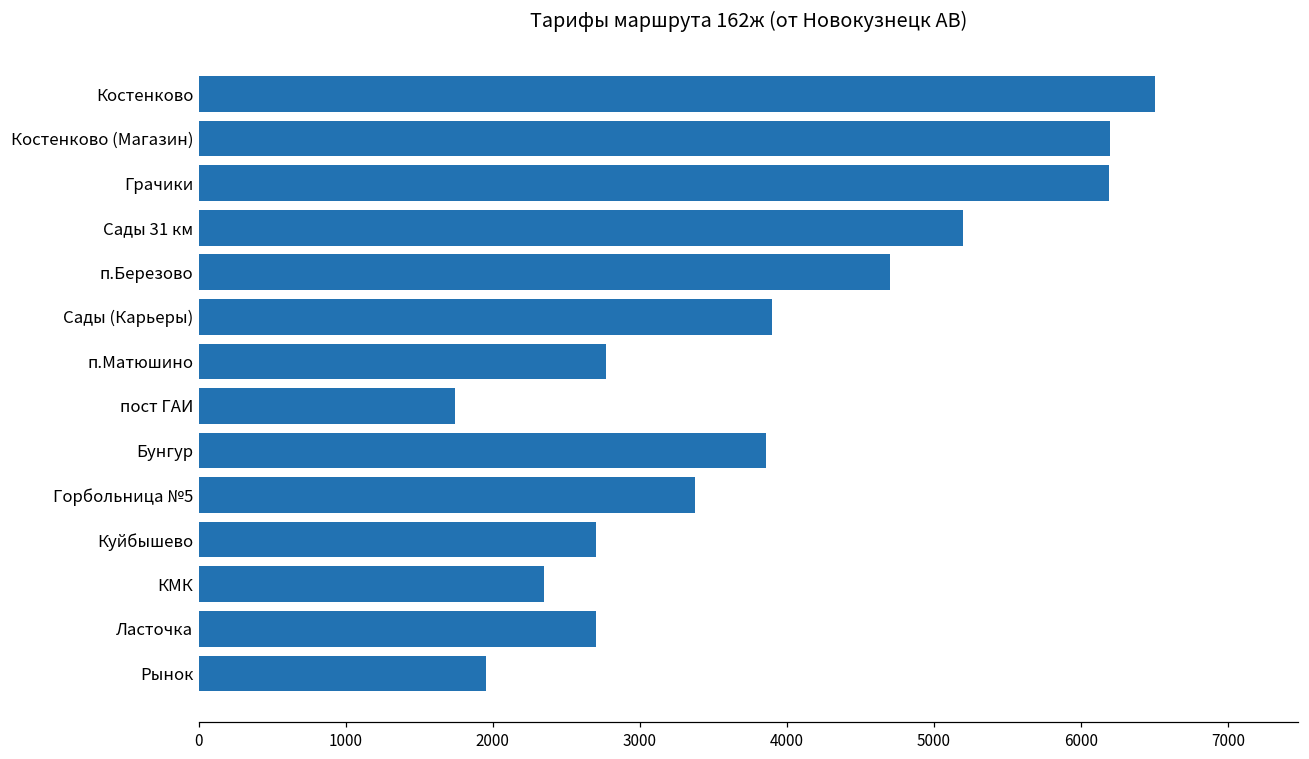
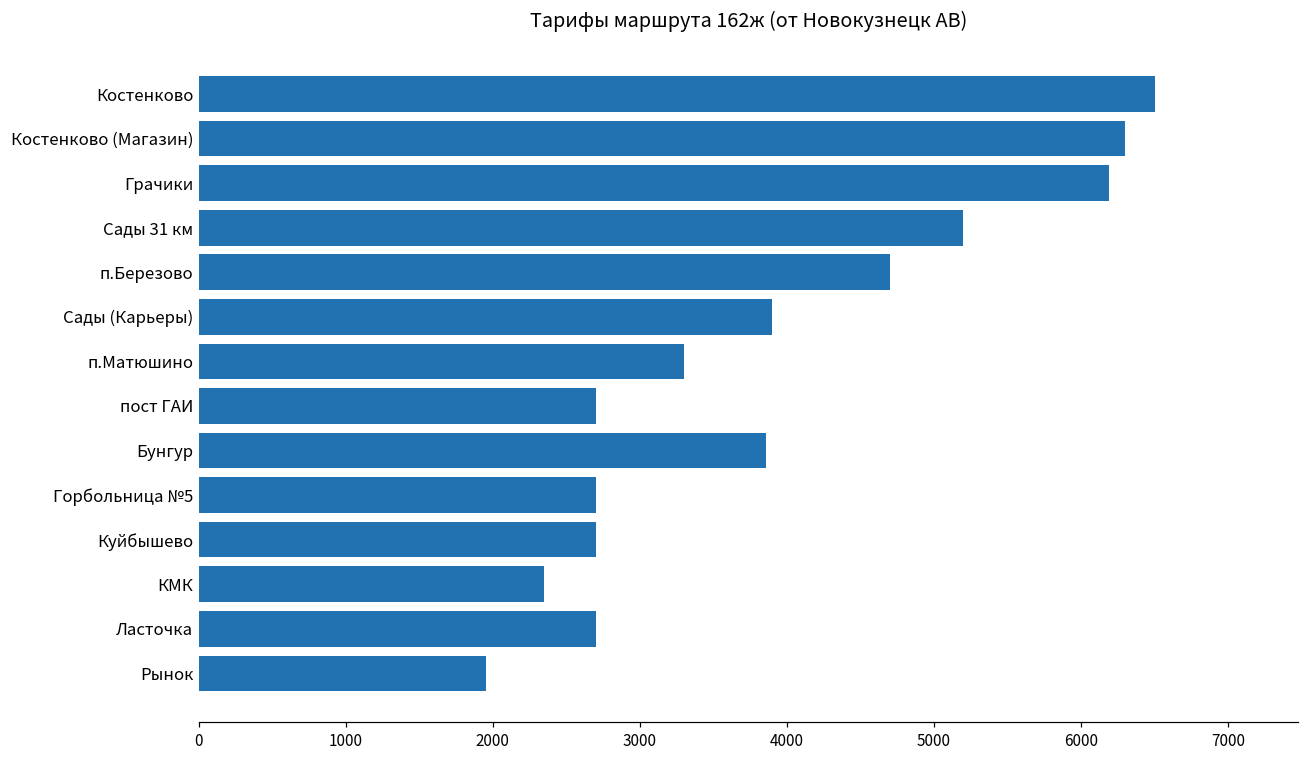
  {
    "Костенково": 6500,
-   "Костенково (Магазин)": 6190,
+   "Костенково (Магазин)": 6300,
    "Грачики": 6190,
    "Сады 31 км": 5200,
    "п.Березово": 4700,
    "Сады (Карьеры)": 3900,
-   "п.Матюшино": 2770,
-   "пост ГАИ": 1750,
+   "п.Матюшино": 3300,
+   "пост ГАИ": 2700,
    "Бунгур": 3860,
-   "Горбольница №5": 3380,
+   "Горбольница №5": 2700,
    "Куйбышево": 2700,
    "КМК": 2350,
    "Ласточка": 2700,
    "Рынок": 1960
  }
